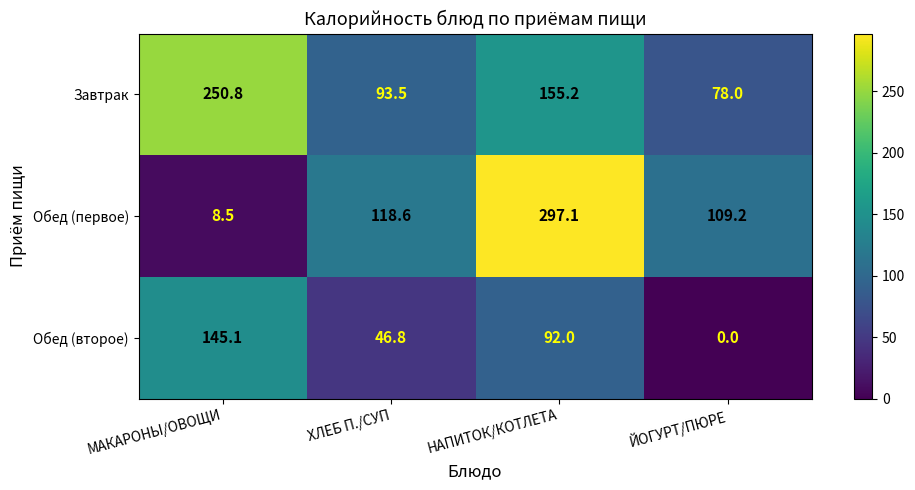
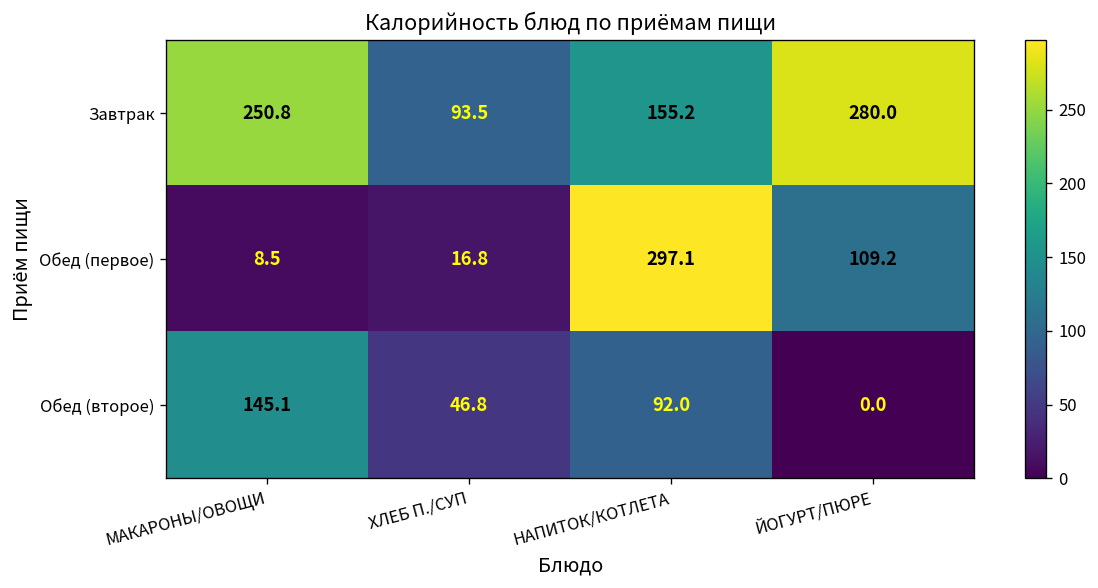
  {
    "Завтрак": {
      "МАКАРОНЫ/ОВОЩИ": 250.8,
      "ХЛЕБ П./СУП": 93.5,
      "НАПИТОК/КОТЛЕТА": 155.2,
-     "ЙОГУРТ/ПЮРЕ": 78.0
+     "ЙОГУРТ/ПЮРЕ": 280.0
    },
    "Обед (первое)": {
      "МАКАРОНЫ/ОВОЩИ": 8.5,
-     "ХЛЕБ П./СУП": 118.6,
+     "ХЛЕБ П./СУП": 16.8,
      "НАПИТОК/КОТЛЕТА": 297.1,
      "ЙОГУРТ/ПЮРЕ": 109.2
    },
    "Обед (второе)": {
      "МАКАРОНЫ/ОВОЩИ": 145.1,
      "ХЛЕБ П./СУП": 46.8,
      "НАПИТОК/КОТЛЕТА": 92.0,
      "ЙОГУРТ/ПЮРЕ": 0.0
    }
  }
